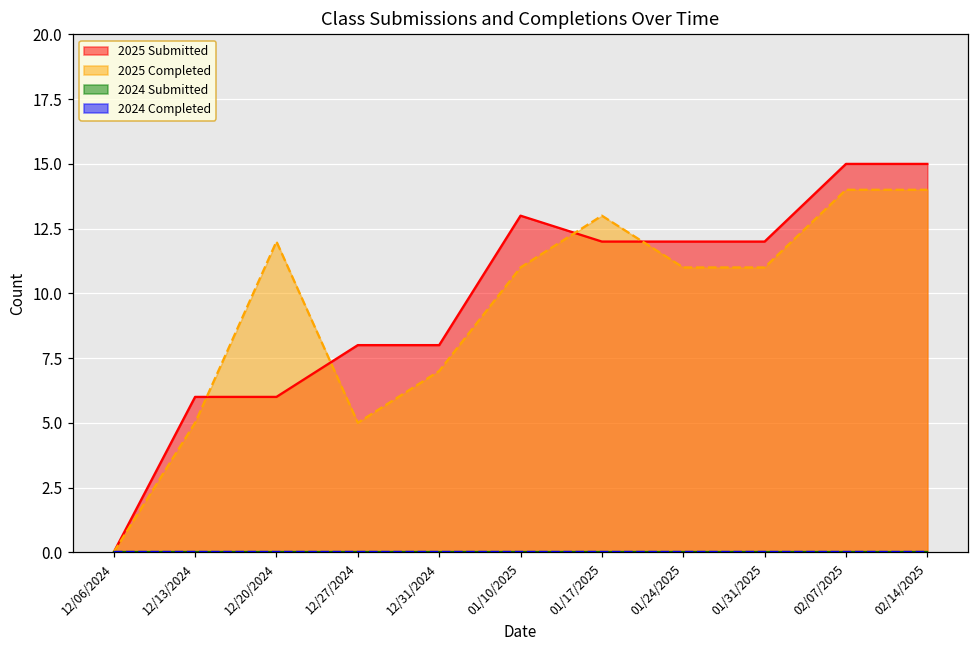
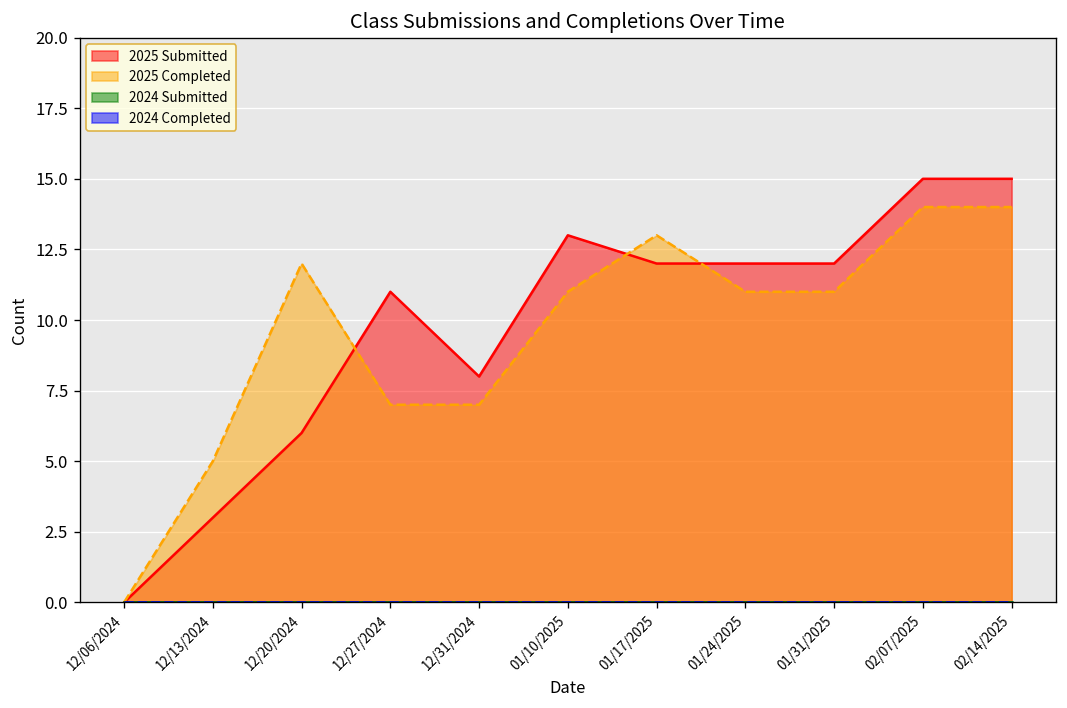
  {
    "2025 Submitted": {
-     "12/13/2024": 6,
+     "12/13/2024": 3,
      "12/20/2024": 6,
-     "12/27/2024": 8,
+     "12/27/2024": 11,
      "12/31/2024": 8,
      "01/10/2025": 13,
      "01/17/2025": 12,
      "01/24/2025": 12,
      "01/31/2025": 12,
      "02/07/2025": 15,
      "02/14/2025": 15
    },
    "2025 Completed": {
      "12/13/2024": 5,
      "12/20/2024": 12,
-     "12/27/2024": 5,
+     "12/27/2024": 7,
      "12/31/2024": 7,
      "01/10/2025": 11,
      "01/17/2025": 13,
      "01/24/2025": 11,
      "01/31/2025": 11,
      "02/07/2025": 14,
      "02/14/2025": 14
    },
    "2024 Completed": {
      "12/13/2024": 0,
      "12/20/2024": 0,
      "12/27/2024": 0,
      "12/31/2024": 0,
      "01/10/2025": 0,
      "01/17/2025": 0,
      "01/24/2025": 0,
      "01/31/2025": 0,
      "02/07/2025": 0,
      "02/14/2025": 0
    }
  }
